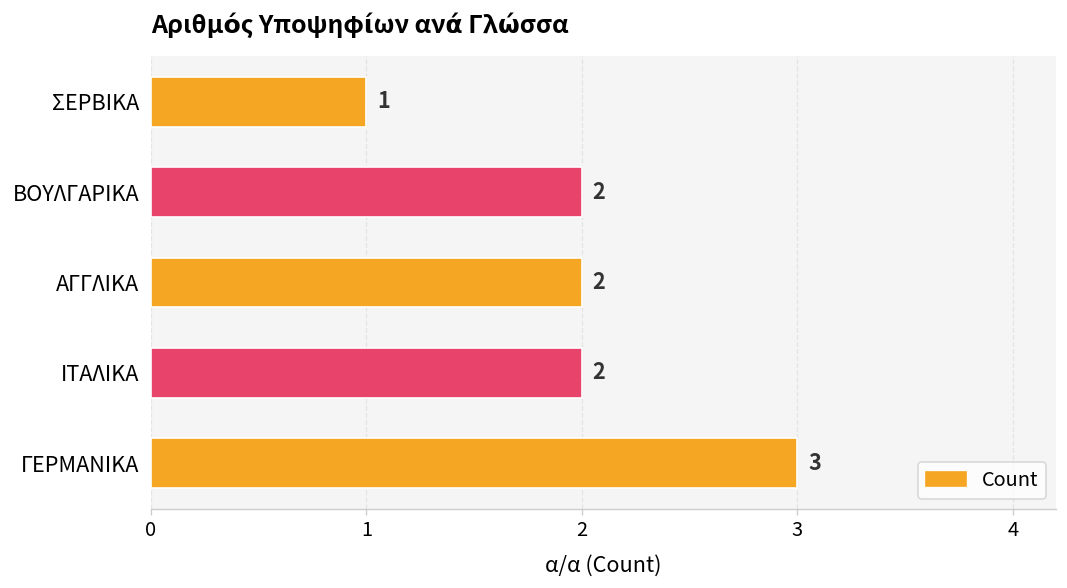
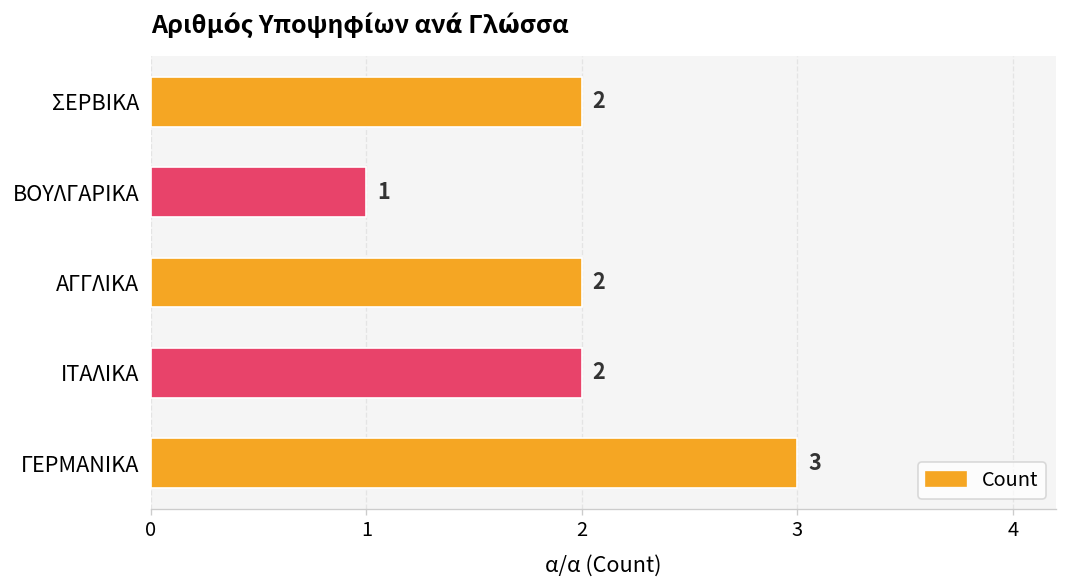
  {
-   "ΣΕΡΒΙΚΑ": 1,
-   "ΒΟΥΛΓΑΡΙΚΑ": 2,
+   "ΣΕΡΒΙΚΑ": 2,
+   "ΒΟΥΛΓΑΡΙΚΑ": 1,
    "ΑΓΓΛΙΚΑ": 2,
    "ΙΤΑΛΙΚΑ": 2,
    "ΓΕΡΜΑΝΙΚΑ": 3
  }
